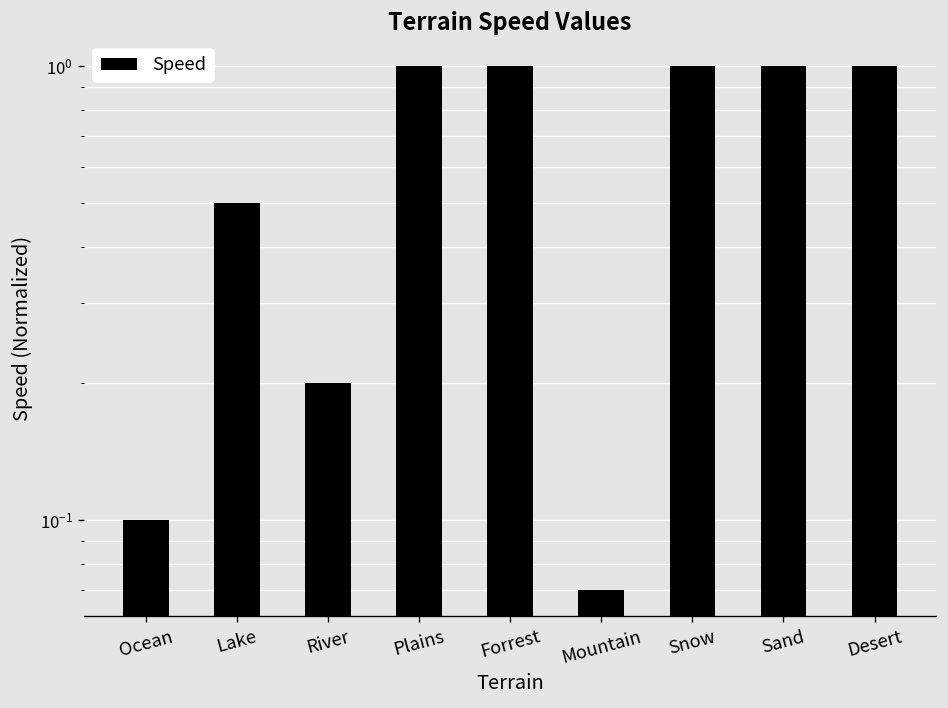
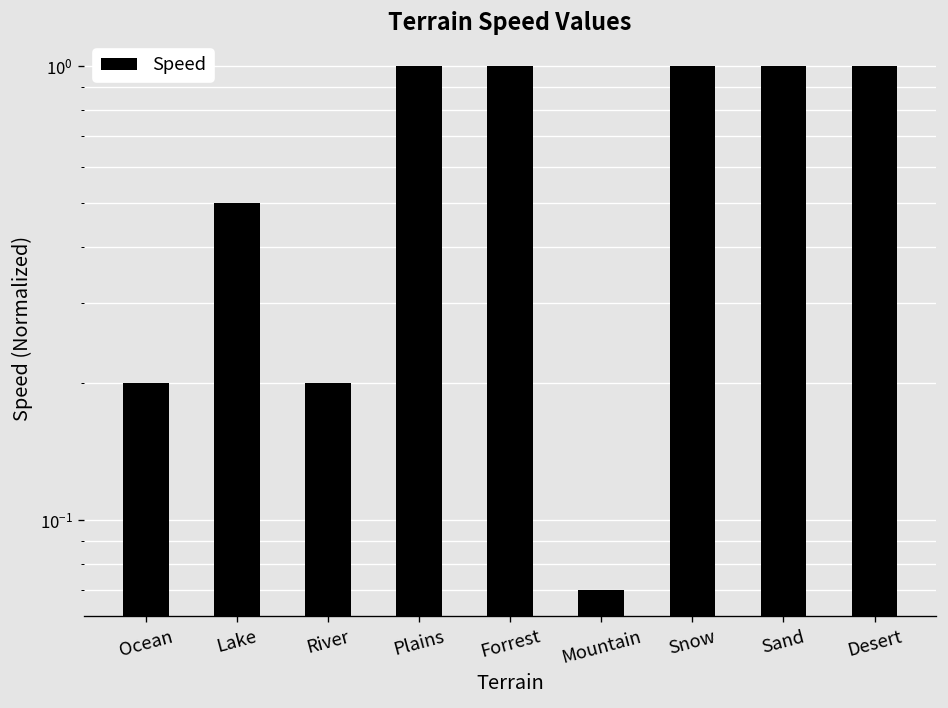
  {
-   "Ocean": 0.1,
+   "Ocean": 0.2,
    "Lake": 0.5,
    "River": 0.2,
    "Plains": 1.0,
    "Forrest": 1.0,
    "Mountain": 0.070,
    "Snow": 1.0,
    "Sand": 1.0,
    "Desert": 1.0
  }
